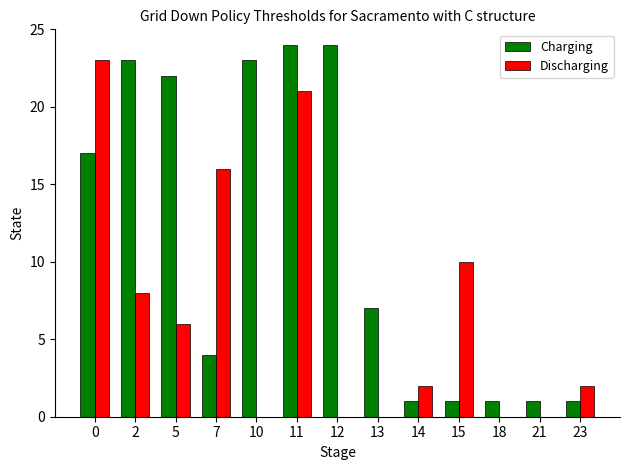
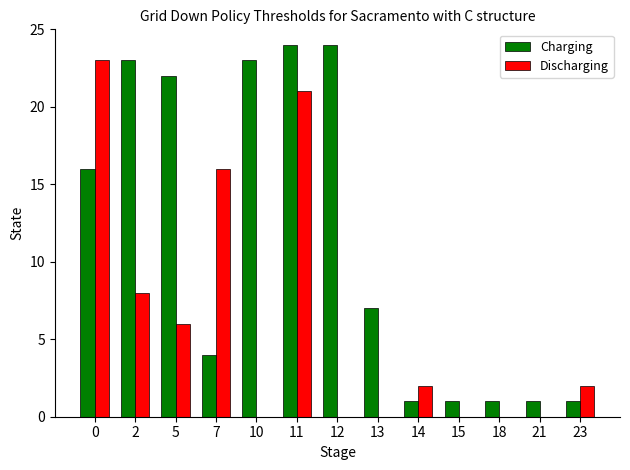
  {
    "Charging": {
-     "0": 17,
+     "0": 16,
      "2": 23,
      "5": 22,
      "7": 4,
      "10": 23,
      "11": 24,
      "12": 24,
      "13": 7,
      "14": 1,
      "15": 1,
      "18": 1,
      "21": 1,
      "23": 1
    },
    "Discharging": {
      "0": 23,
      "2": 8,
      "5": 6,
      "7": 16,
      "10": 0,
      "11": 21,
      "12": 0,
      "13": 0,
      "14": 2,
-     "15": 10,
+     "15": 0,
      "18": 0,
      "21": 0,
      "23": 2
    }
  }
